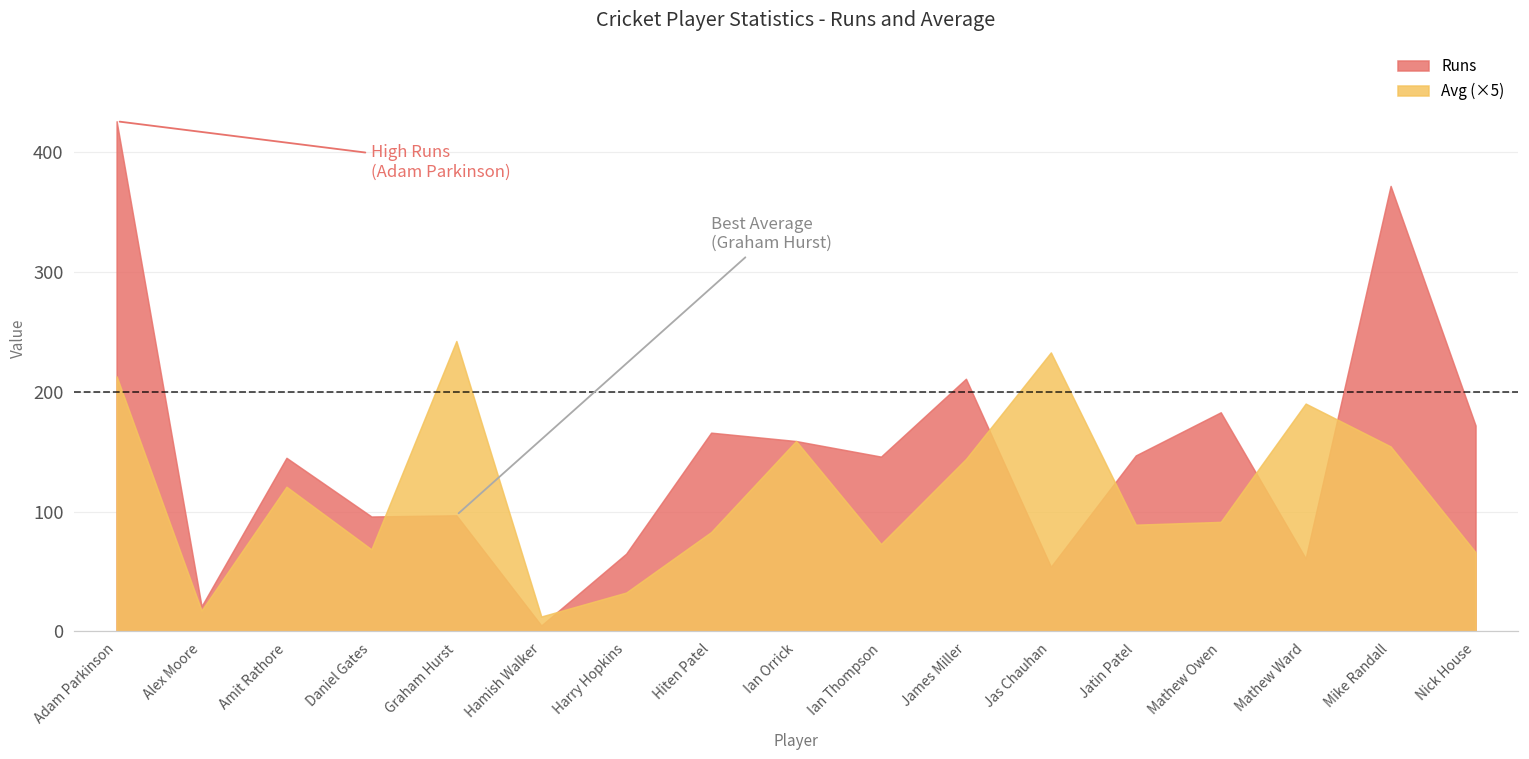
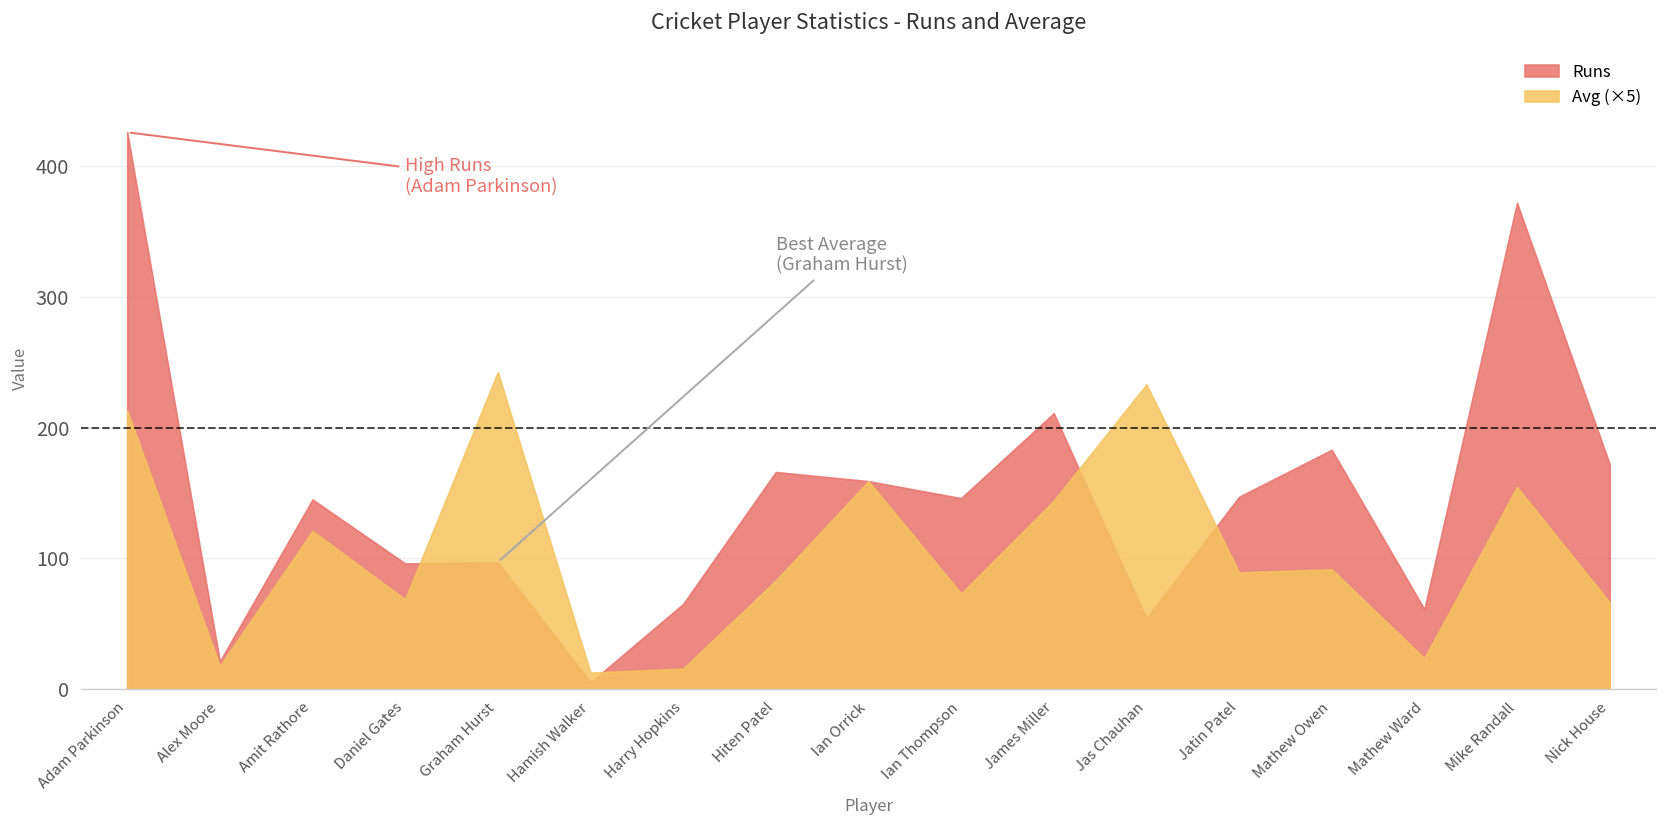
  {
    "Runs": {
      "Adam Parkinson": 426,
      "Alex Moore": 21,
      "Amit Rathore": 145,
      "Daniel Gates": 96,
      "Graham Hurst": 97,
      "Hamish Walker": 5,
      "Harry Hopkins": 65,
      "Hiten Patel": 166,
      "Ian Thompson": 146,
      "James Miller": 211,
      "Jas Chauhan": 54,
      "Jatin Patel": 147,
      "Mathew Owen": 183,
      "Mathew Ward": 61,
      "Mike Randall": 372,
      "Nick House": 172
    },
    "Avg (×5)": {
      "Adam Parkinson": 213,
      "Alex Moore": 18,
      "Amit Rathore": 121,
      "Daniel Gates": 69,
      "Graham Hurst": 243,
      "Hamish Walker": 13,
-     "Harry Hopkins": 33,
+     "Harry Hopkins": 16,
      "Hiten Patel": 83,
      "Ian Thompson": 73,
      "James Miller": 144,
      "Jas Chauhan": 233,
      "Jatin Patel": 89,
      "Mathew Owen": 92,
-     "Mathew Ward": 190,
+     "Mathew Ward": 23,
      "Mike Randall": 155,
      "Nick House": 66
    }
  }
